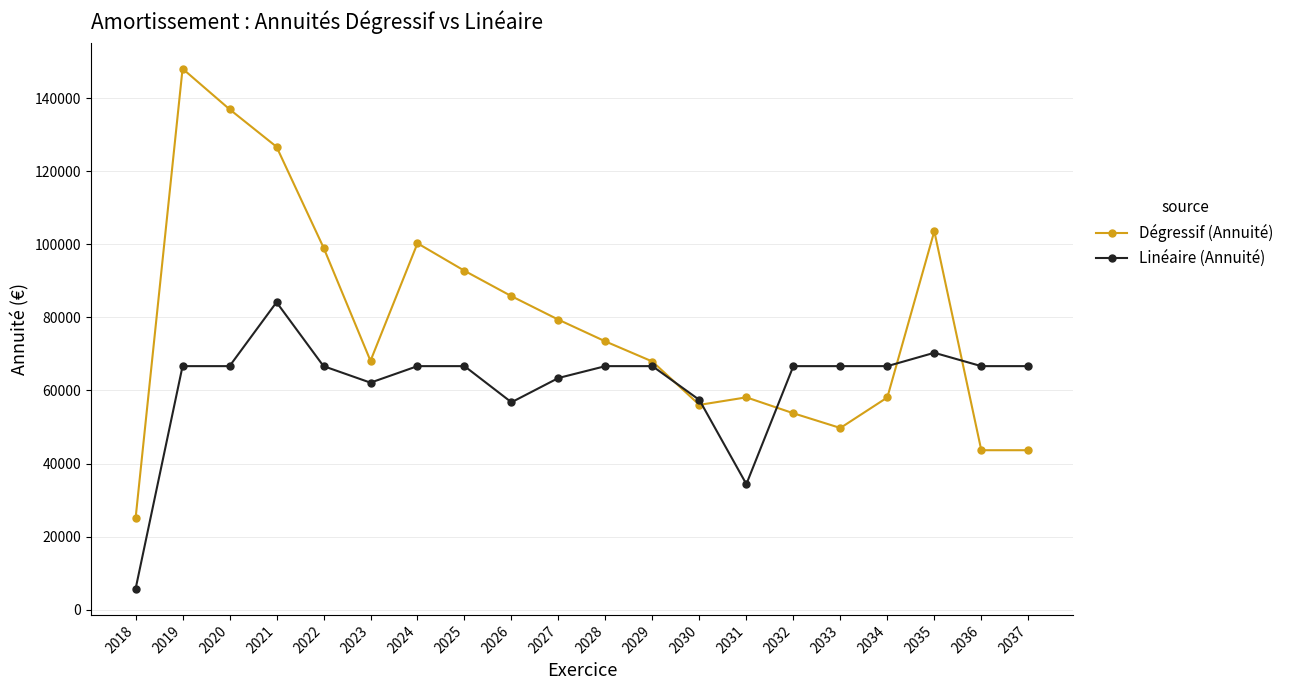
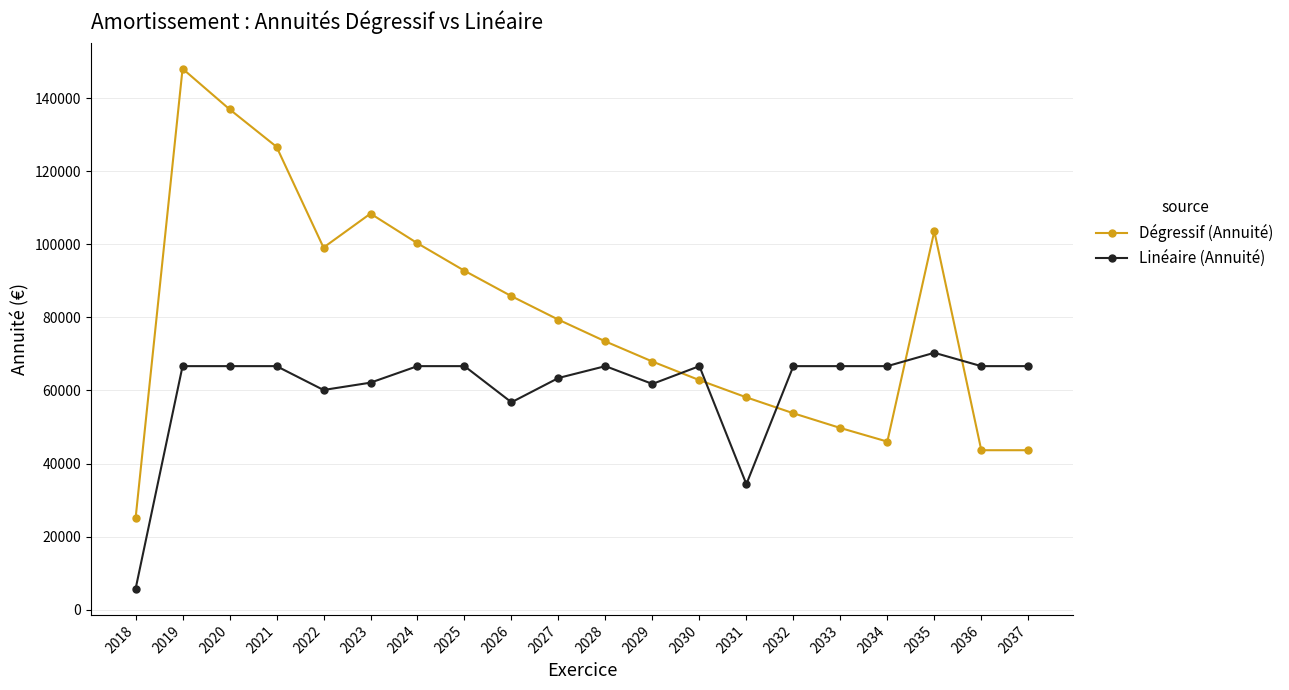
  {
    "Dégressif (Annuité)": {
      "2018": 25000,
      "2019": 148000,
      "2020": 137000,
      "2021": 127000,
      "2022": 99000,
-     "2023": 68000,
+     "2023": 108000,
      "2024": 100000,
      "2025": 93000,
      "2026": 86000,
      "2027": 79000,
      "2028": 73000,
      "2029": 68000,
-     "2030": 56000,
+     "2030": 63000,
      "2031": 58000,
      "2032": 54000,
      "2033": 50000,
-     "2034": 58000,
+     "2034": 46000,
      "2035": 104000,
      "2036": 44000,
      "2037": 44000
    },
    "Linéaire (Annuité)": {
      "2018": 6000,
      "2019": 67000,
      "2020": 67000,
-     "2021": 84000,
-     "2022": 67000,
+     "2021": 67000,
+     "2022": 60000,
      "2023": 62000,
      "2024": 67000,
      "2025": 67000,
      "2026": 57000,
      "2027": 63000,
      "2028": 67000,
-     "2029": 67000,
-     "2030": 57000,
+     "2029": 62000,
+     "2030": 67000,
      "2031": 34000,
      "2032": 67000,
      "2033": 67000,
      "2034": 67000,
      "2035": 70000,
      "2036": 67000,
      "2037": 67000
    }
  }
